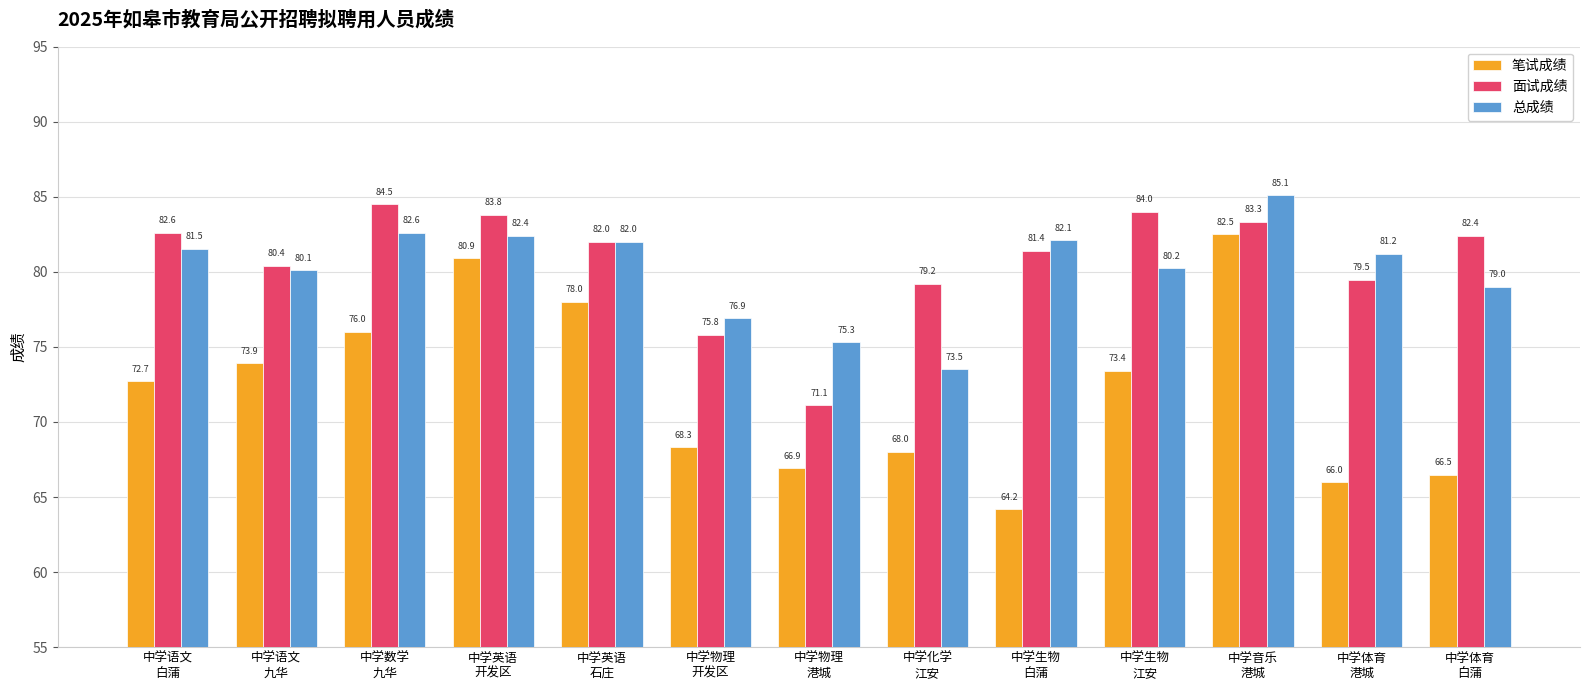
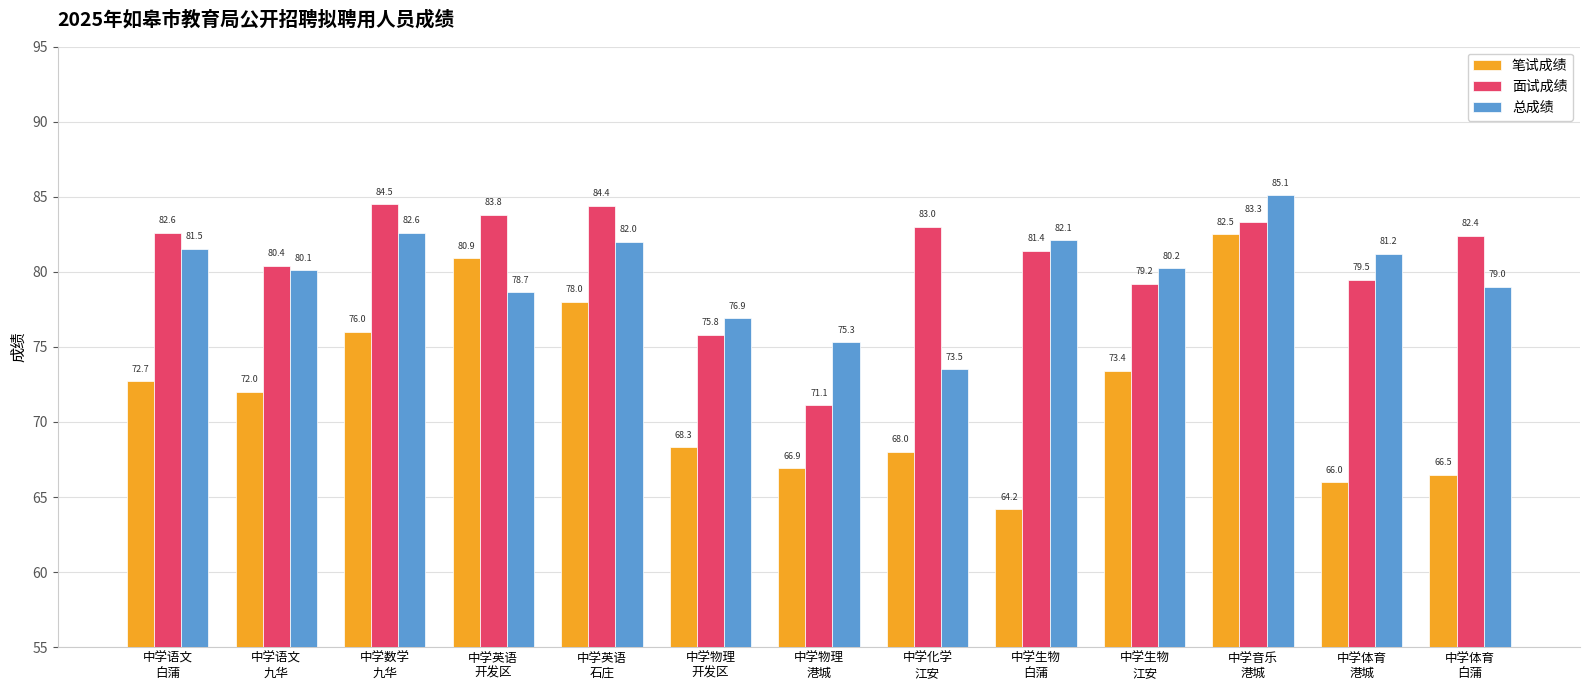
  {
    "笔试成绩": {
      "中学语文 白蒲": 72.7,
-     "中学语文 九华": 73.9,
+     "中学语文 九华": 72.0,
      "中学数学 九华": 76.0,
      "中学英语 开发区": 80.9,
      "中学英语 石庄": 78.0,
      "中学物理 开发区": 68.3,
      "中学物理 港城": 66.9,
      "中学化学 江安": 68.0,
      "中学生物 白蒲": 64.2,
      "中学生物 江安": 73.4,
      "中学音乐 港城": 82.5,
      "中学体育 港城": 66.0,
      "中学体育 白蒲": 66.5
    },
    "面试成绩": {
      "中学语文 白蒲": 82.6,
      "中学语文 九华": 80.4,
      "中学数学 九华": 84.5,
      "中学英语 开发区": 83.8,
-     "中学英语 石庄": 82.0,
+     "中学英语 石庄": 84.4,
      "中学物理 开发区": 75.8,
      "中学物理 港城": 71.1,
-     "中学化学 江安": 79.2,
+     "中学化学 江安": 83.0,
      "中学生物 白蒲": 81.4,
-     "中学生物 江安": 84.0,
+     "中学生物 江安": 79.2,
      "中学音乐 港城": 83.3,
      "中学体育 港城": 79.5,
      "中学体育 白蒲": 82.4
    },
    "总成绩": {
      "中学语文 白蒲": 81.5,
      "中学语文 九华": 80.1,
      "中学数学 九华": 82.6,
-     "中学英语 开发区": 82.4,
+     "中学英语 开发区": 78.7,
      "中学英语 石庄": 82.0,
      "中学物理 开发区": 76.9,
      "中学物理 港城": 75.3,
      "中学化学 江安": 73.5,
      "中学生物 白蒲": 82.1,
      "中学生物 江安": 80.2,
      "中学音乐 港城": 85.1,
      "中学体育 港城": 81.2,
      "中学体育 白蒲": 79.0
    }
  }
